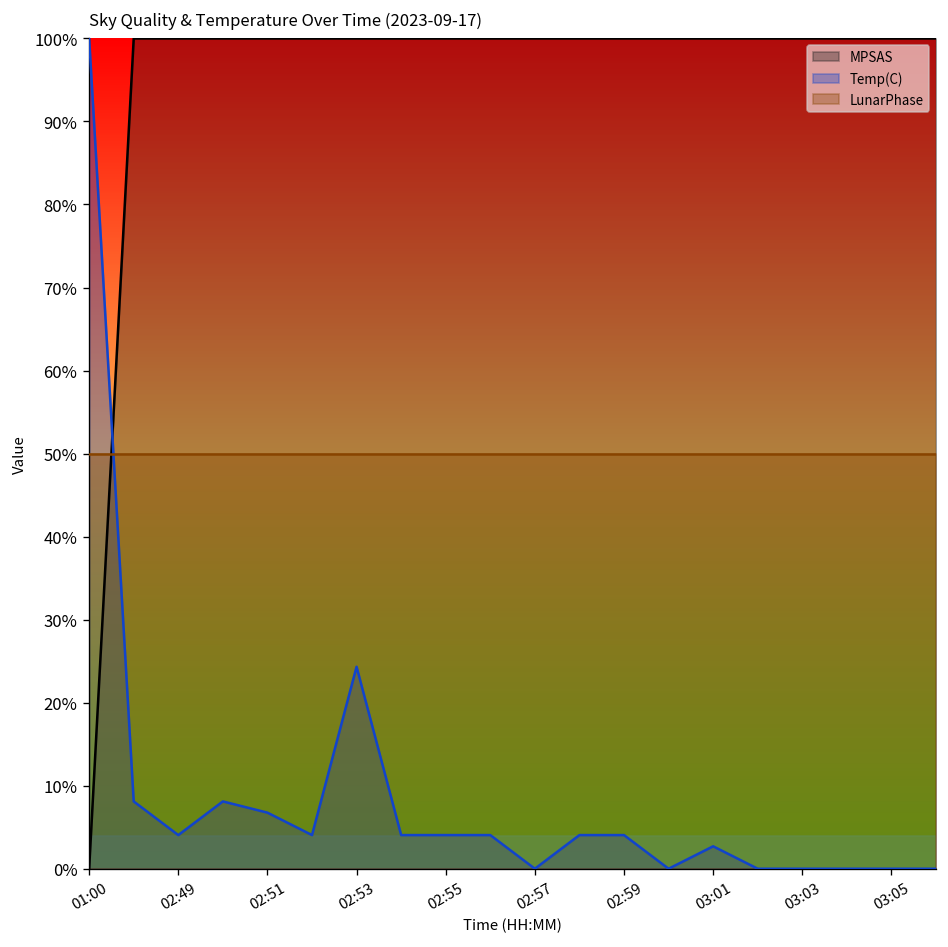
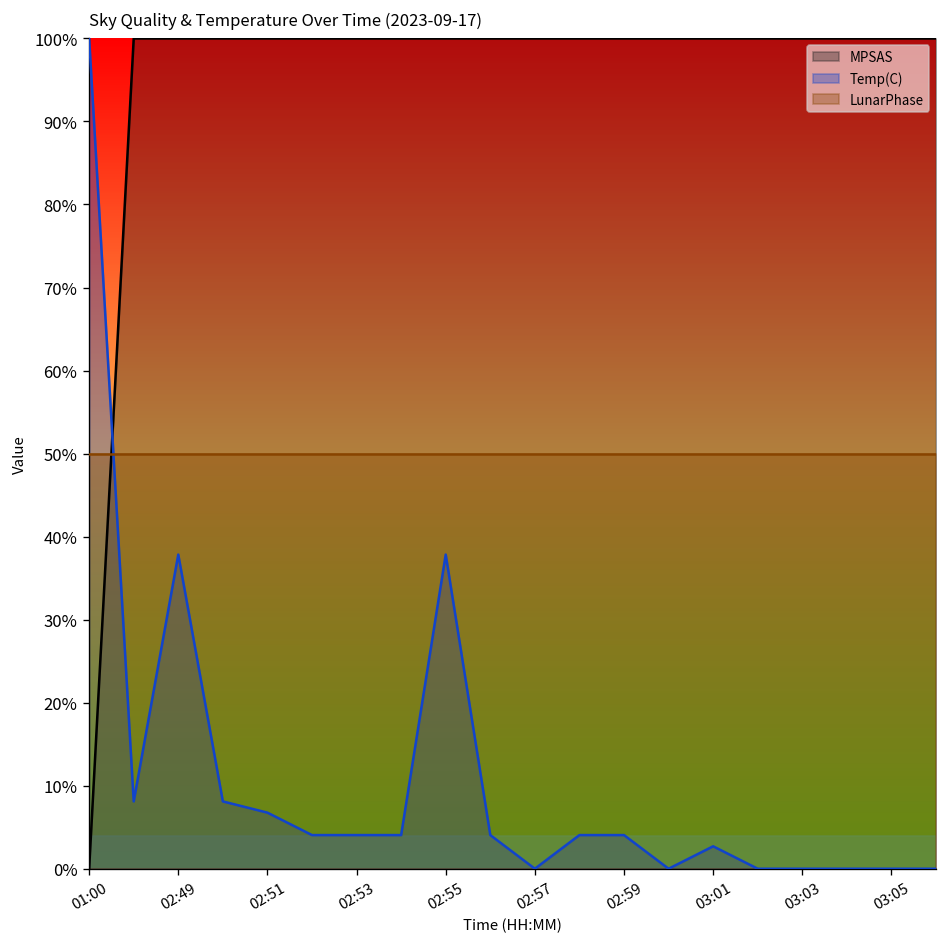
  {
    "Temp(C)": {
      "01:00": "100%",
-     "02:49": "4%",
+     "02:49": "38%",
      "02:51": "7%",
-     "02:53": "24%",
-     "02:55": "4%",
+     "02:53": "4%",
+     "02:55": "38%",
      "02:57": "0%",
      "02:59": "4%",
      "03:01": "3%",
      "03:03": "0%",
      "03:05": "0%"
    }
  }
